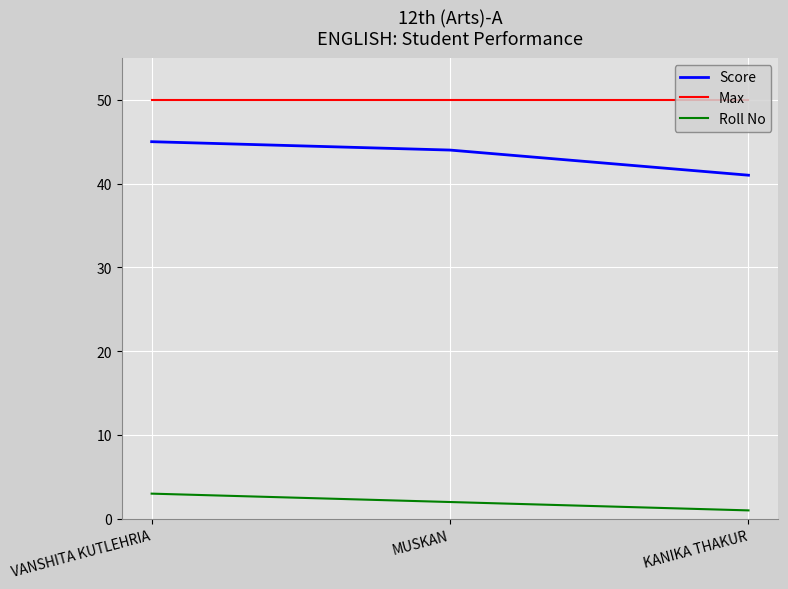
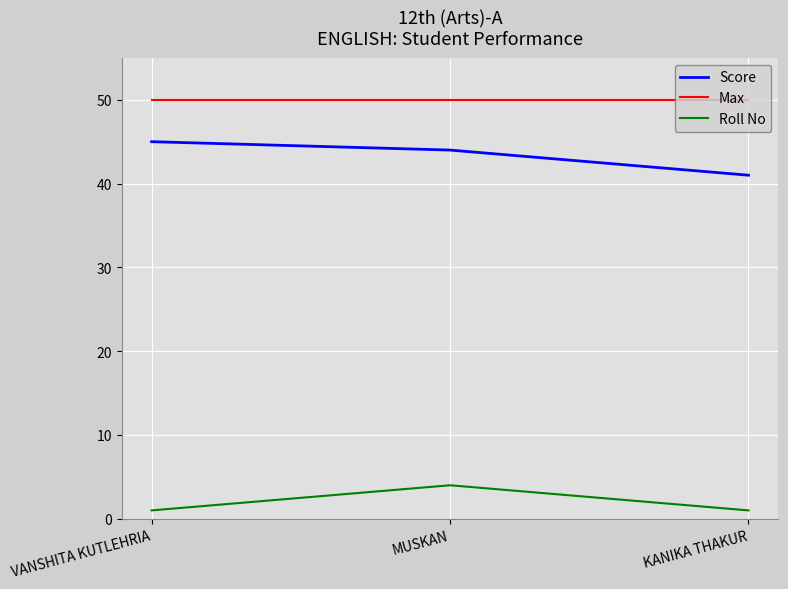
  {
    "Score": {
      "VANSHITA KUTLEHRIA": 45,
      "MUSKAN": 44,
      "KANIKA THAKUR": 41
    },
    "Max": {
      "VANSHITA KUTLEHRIA": 50,
      "MUSKAN": 50
    },
    "Roll No": {
-     "VANSHITA KUTLEHRIA": 3,
-     "MUSKAN": 2,
+     "VANSHITA KUTLEHRIA": 1,
+     "MUSKAN": 4,
      "KANIKA THAKUR": 1
    }
  }
